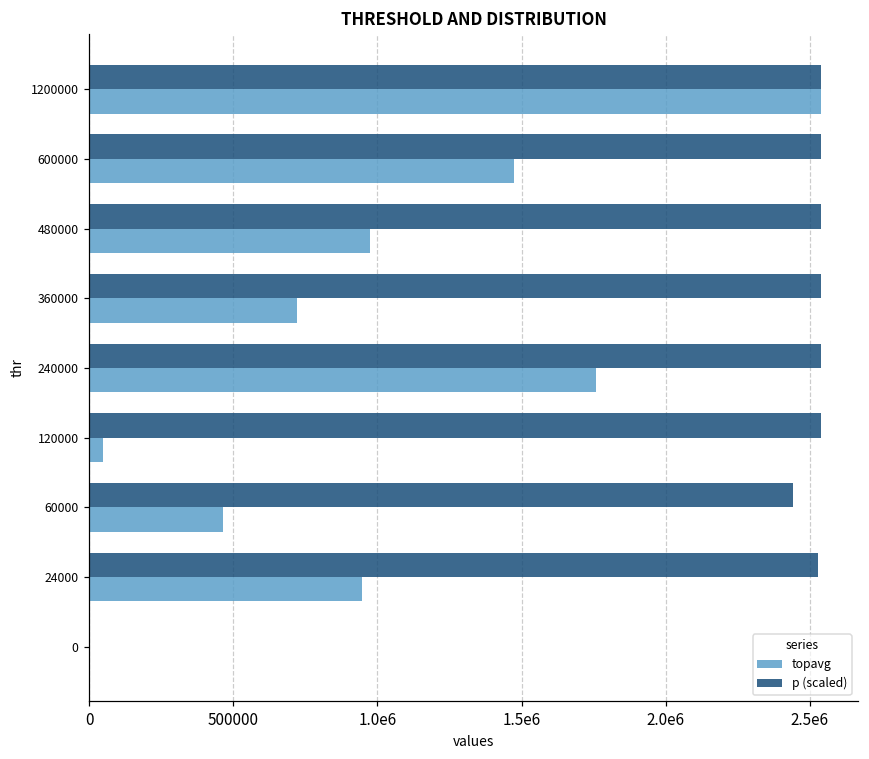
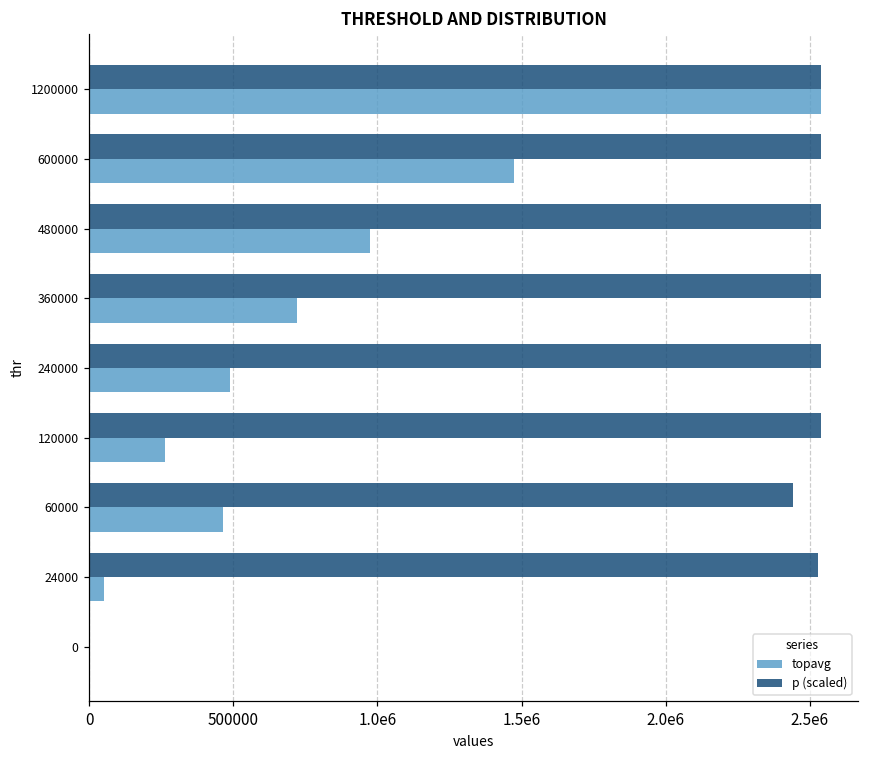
  {
    "topavg": {
      "1200000": 2540000,
      "600000": 1470000,
      "480000": 970000,
      "360000": 720000,
-     "240000": 1760000,
-     "120000": 50000,
+     "240000": 490000,
+     "120000": 260000,
      "60000": 460000,
-     "24000": 950000
+     "24000": 50000
    },
    "p (scaled)": {
      "1200000": 2540000,
      "600000": 2540000,
      "480000": 2540000,
      "360000": 2540000,
      "240000": 2540000,
      "120000": 2540000,
      "60000": 2440000,
      "24000": 2530000,
      "0": 0
    }
  }
